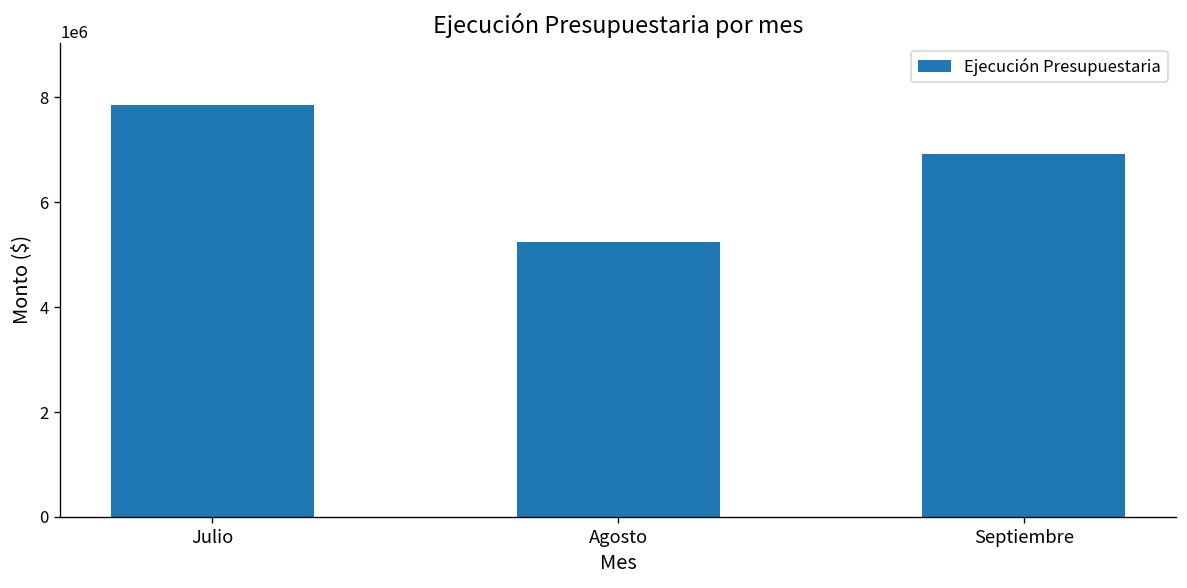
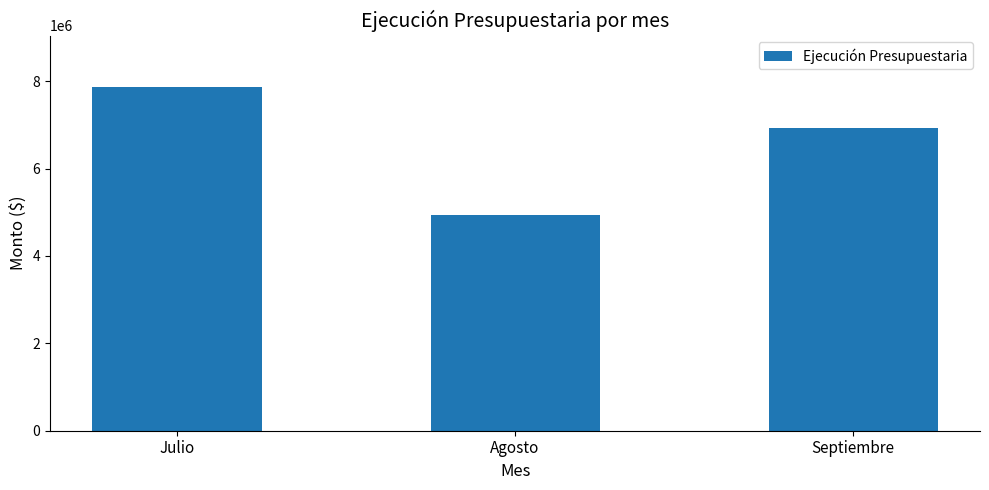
  {
    "Julio": 7900000,
-   "Agosto": 5200000,
+   "Agosto": 4900000,
    "Septiembre": 6900000
  }
